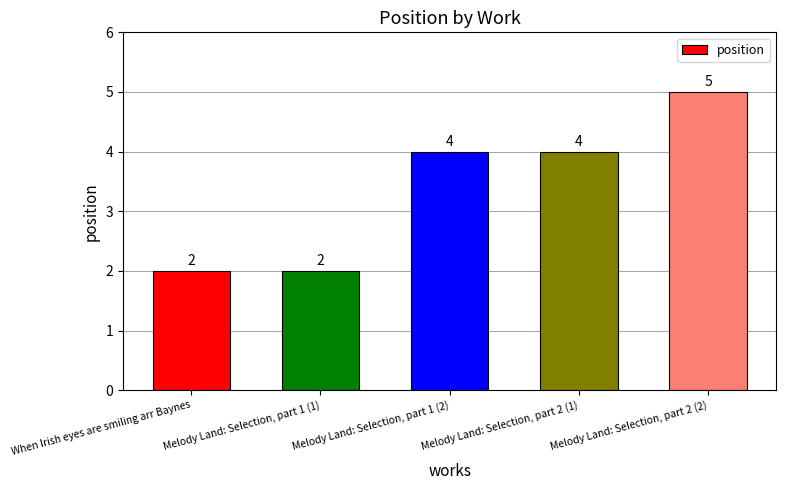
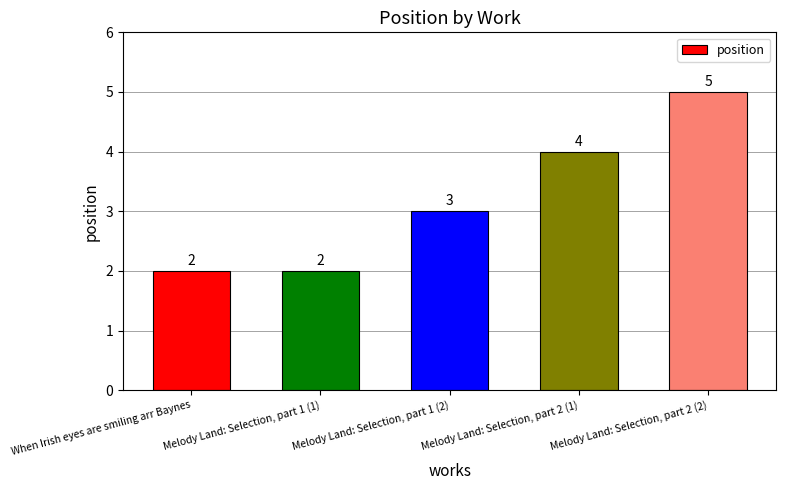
  {
    "When Irish eyes are smiling arr Baynes": 2,
    "Melody Land: Selection, part 1 (1)": 2,
-   "Melody Land: Selection, part 1 (2)": 4,
+   "Melody Land: Selection, part 1 (2)": 3,
    "Melody Land: Selection, part 2 (1)": 4,
    "Melody Land: Selection, part 2 (2)": 5
  }
